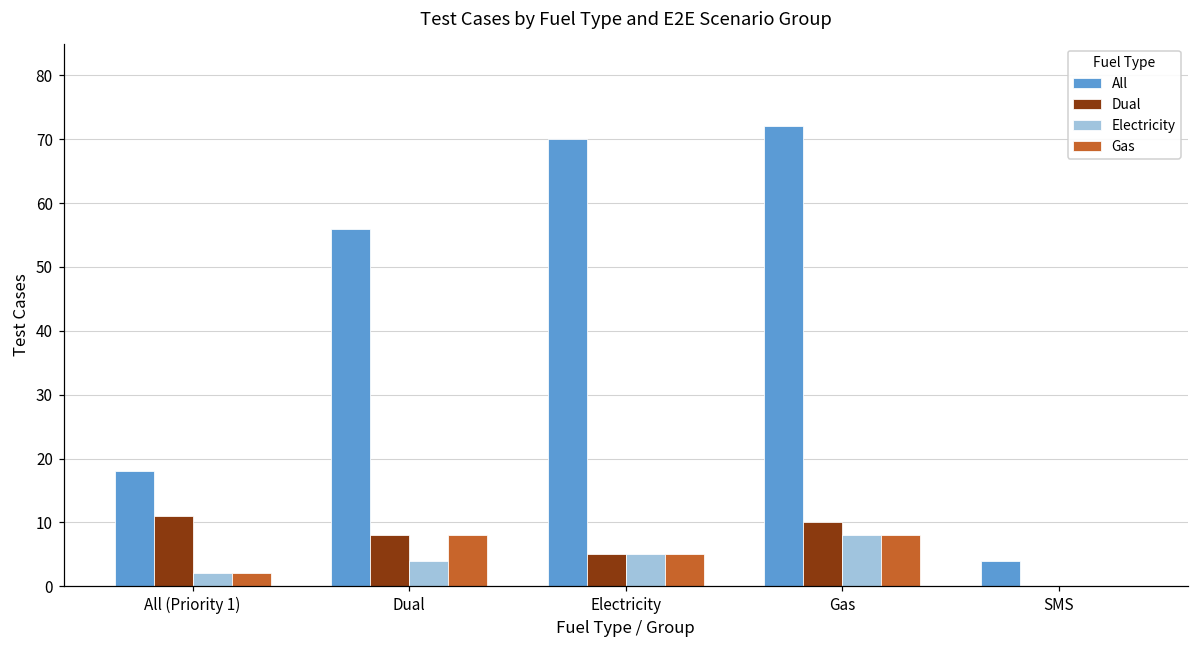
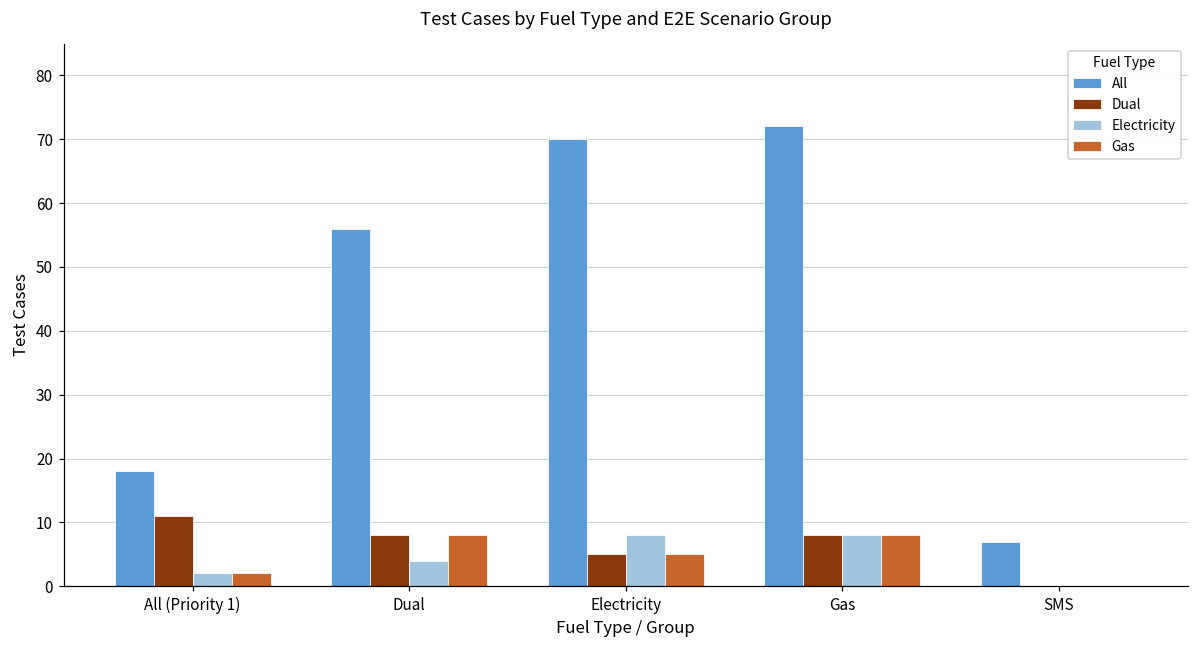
  {
    "All": {
      "All (Priority 1)": 18,
      "Dual": 56,
      "Electricity": 70,
      "Gas": 72,
-     "SMS": 4
+     "SMS": 7
    },
    "Dual": {
      "All (Priority 1)": 11,
      "Dual": 8,
      "Electricity": 5,
-     "Gas": 10,
+     "Gas": 8,
      "SMS": 0
    },
    "Electricity": {
      "All (Priority 1)": 2,
      "Dual": 4,
-     "Electricity": 5,
+     "Electricity": 8,
      "Gas": 8,
      "SMS": 0
    },
    "Gas": {
      "All (Priority 1)": 2,
      "Dual": 8,
      "Electricity": 5,
      "Gas": 8,
      "SMS": 0
    }
  }
